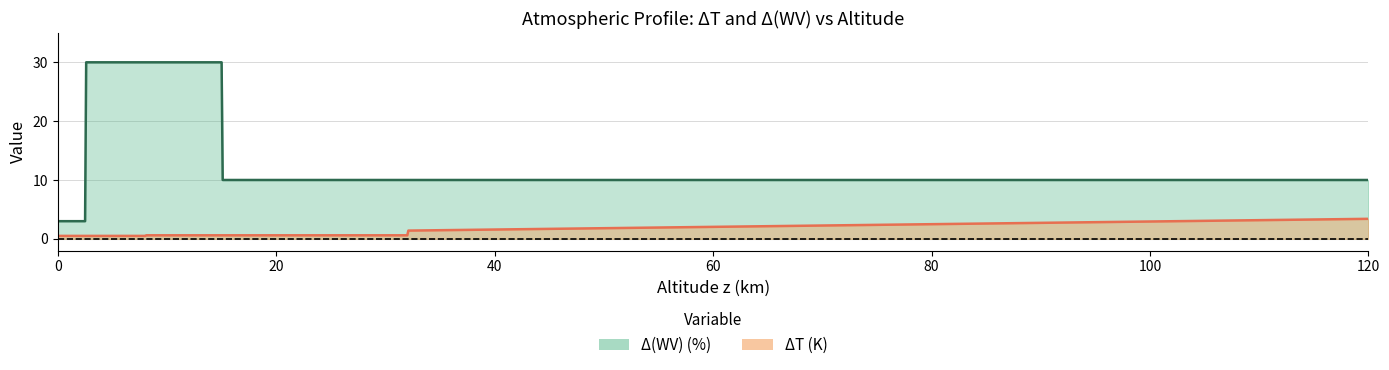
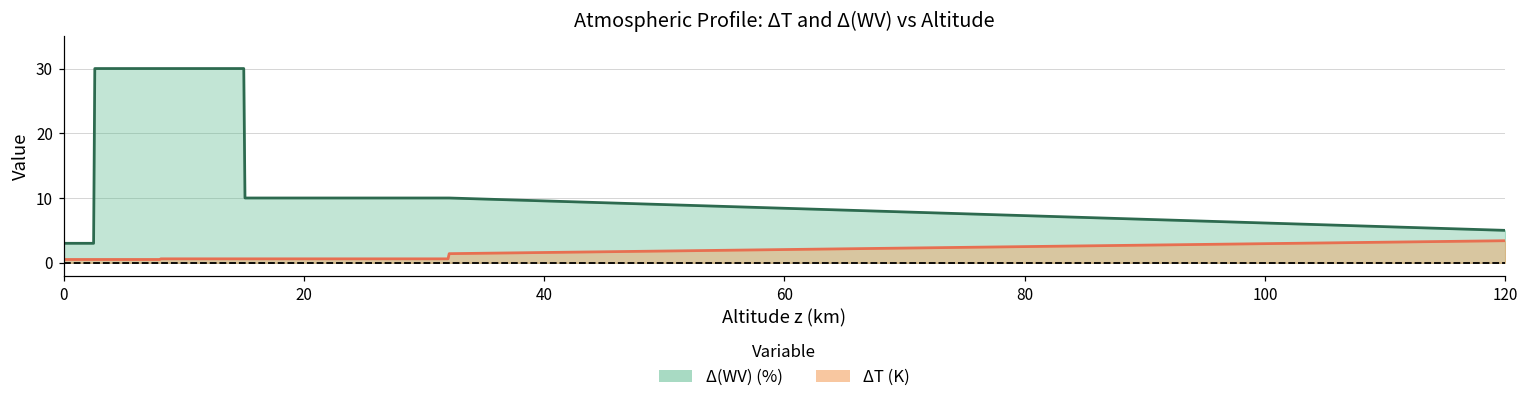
  {
    "Δ(WV) (%)": {
      "0": 3,
-     "120": 10
+     "120": 5
    },
    "ΔT (K)": {
      "0": 1,
      "120": 3
    }
  }
